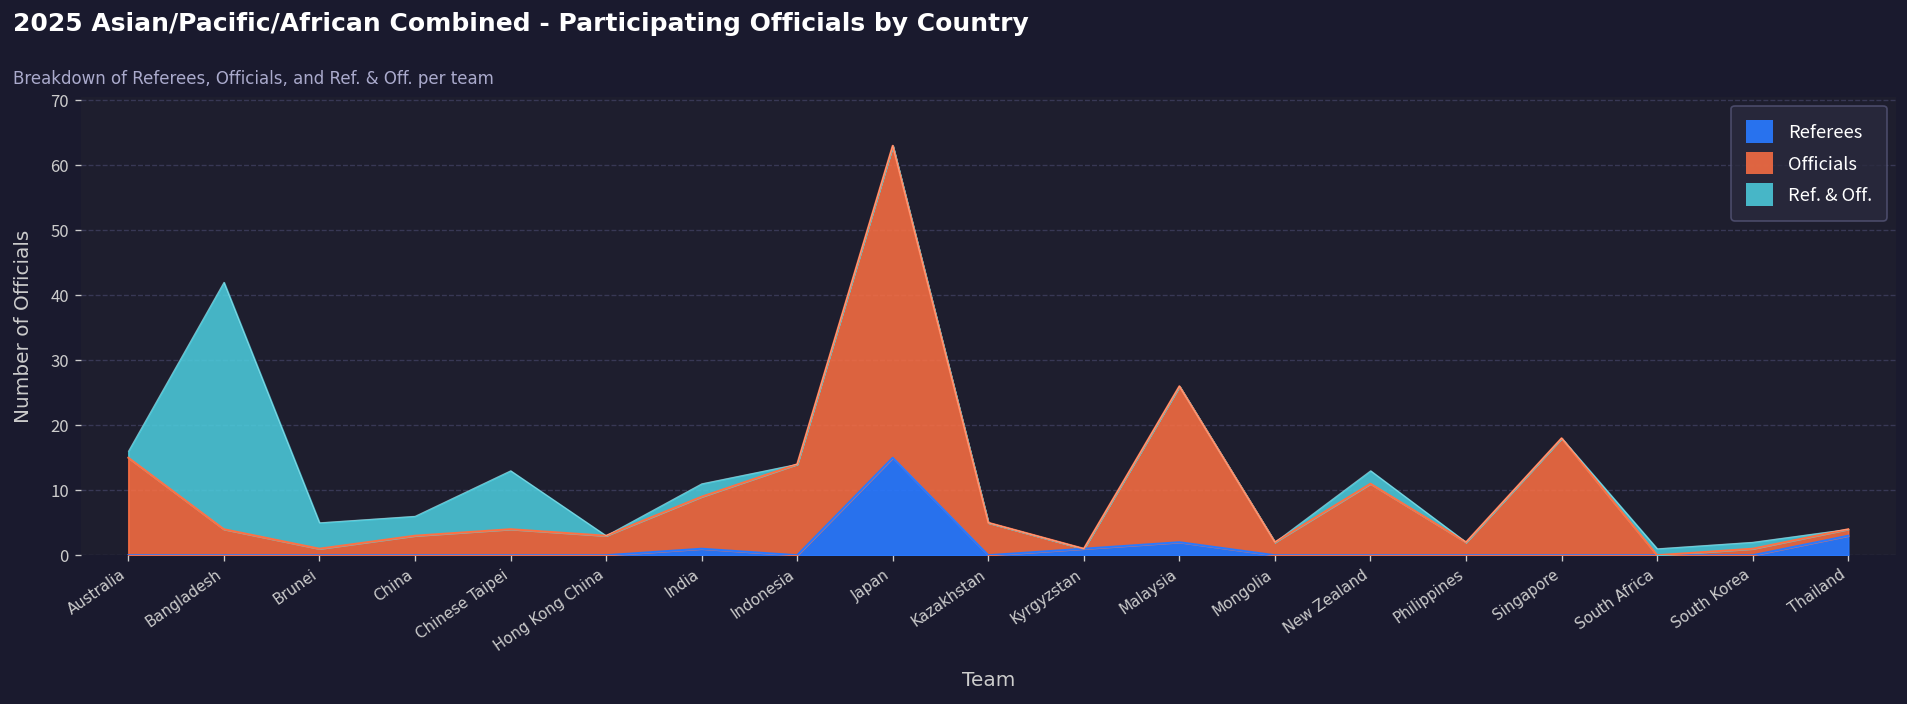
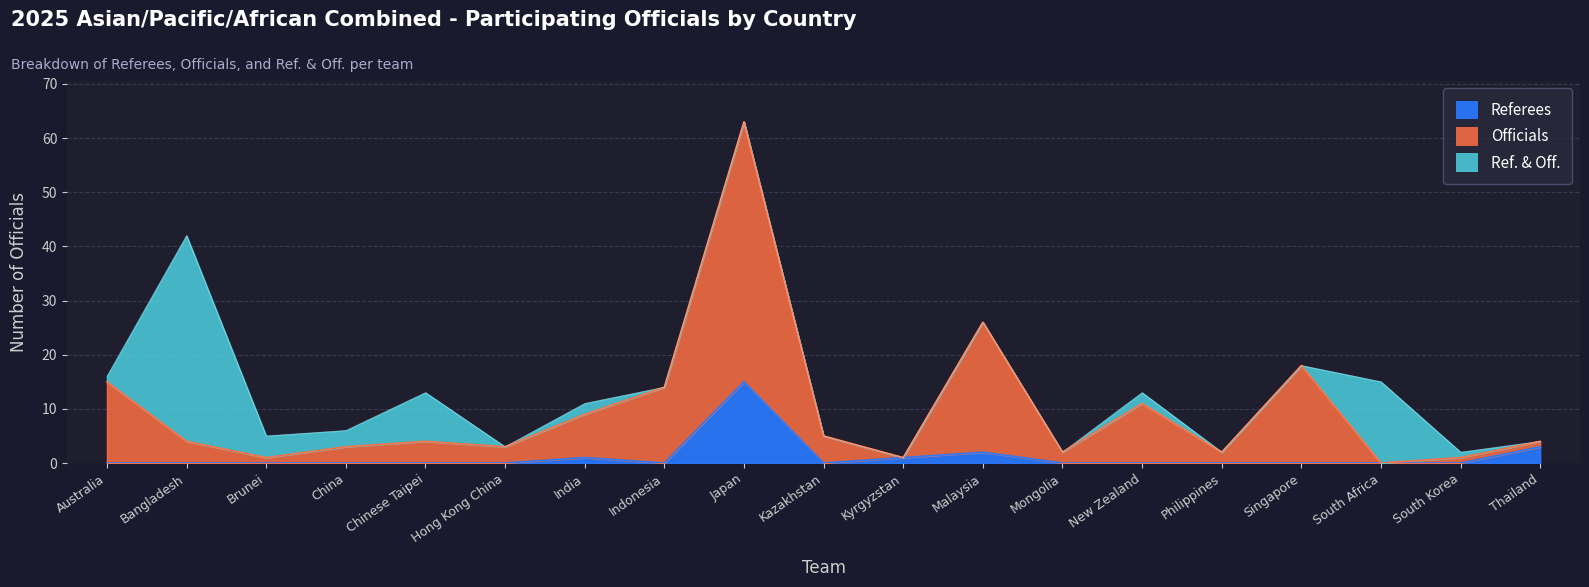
  {
    "Referees": {
      "Australia": 0,
      "Bangladesh": 0,
      "Brunei": 0,
      "China": 0,
      "Chinese Taipei": 0,
      "Hong Kong China": 0,
      "India": 1,
      "Indonesia": 0,
      "Japan": 15,
      "Kazakhstan": 0,
      "Malaysia": 2,
      "Mongolia": 0,
      "New Zealand": 0,
      "Philippines": 0,
      "Singapore": 0,
      "South Korea": 0,
      "Thailand": 3
    },
    "Officials": {
      "Australia": 15,
      "Bangladesh": 4,
      "Brunei": 1,
      "China": 3,
      "Chinese Taipei": 4,
      "India": 8,
      "New Zealand": 11,
      "South Korea": 1
    },
    "Ref. & Off.": {
      "Australia": 1,
      "Bangladesh": 38,
      "Brunei": 4,
      "China": 3,
      "Chinese Taipei": 9,
      "India": 2,
      "New Zealand": 2,
-     "South Africa": 1,
+     "South Africa": 15,
      "South Korea": 1
    }
  }
